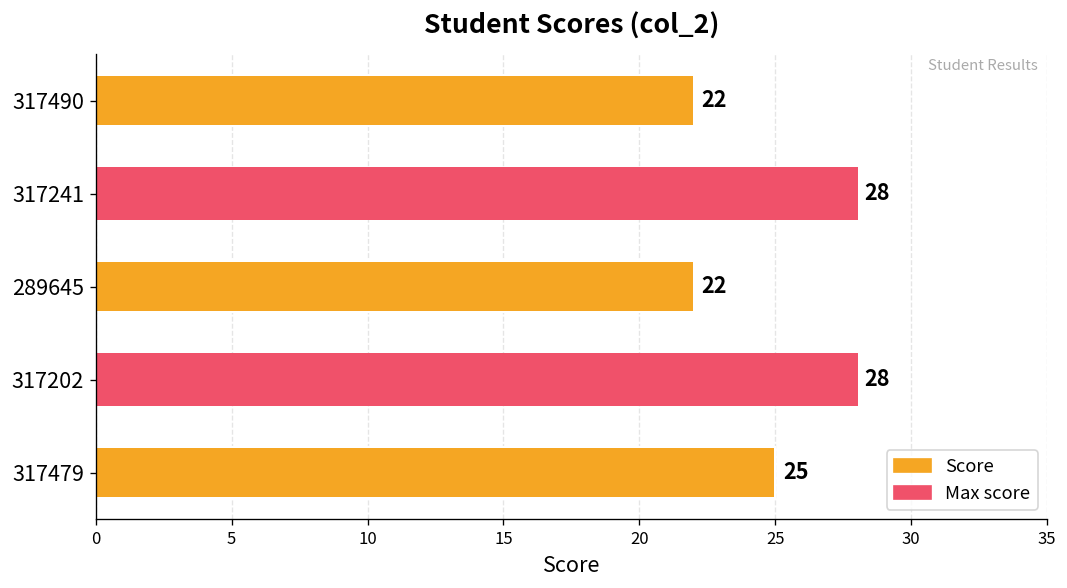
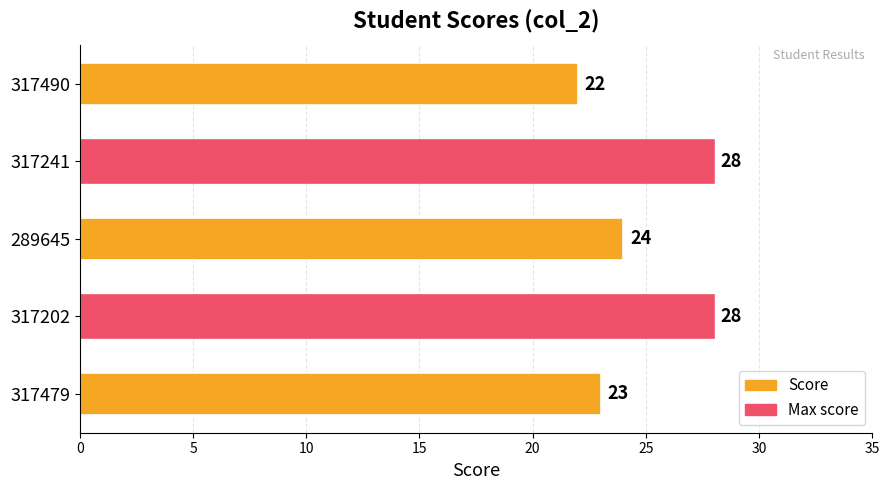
  {
    "317490": 22,
    "317241": 28,
-   "289645": 22,
+   "289645": 24,
    "317202": 28,
-   "317479": 25
+   "317479": 23
  }
